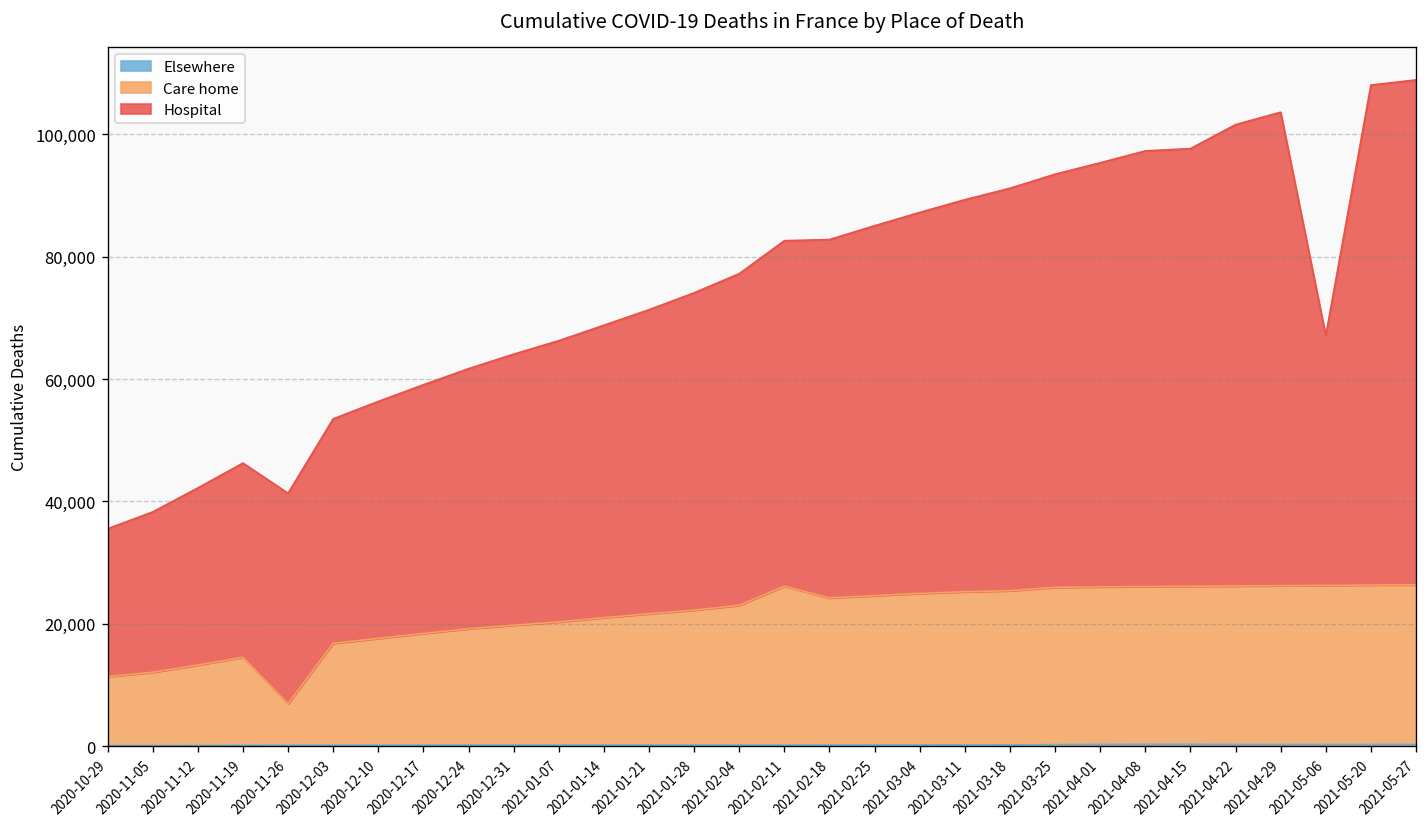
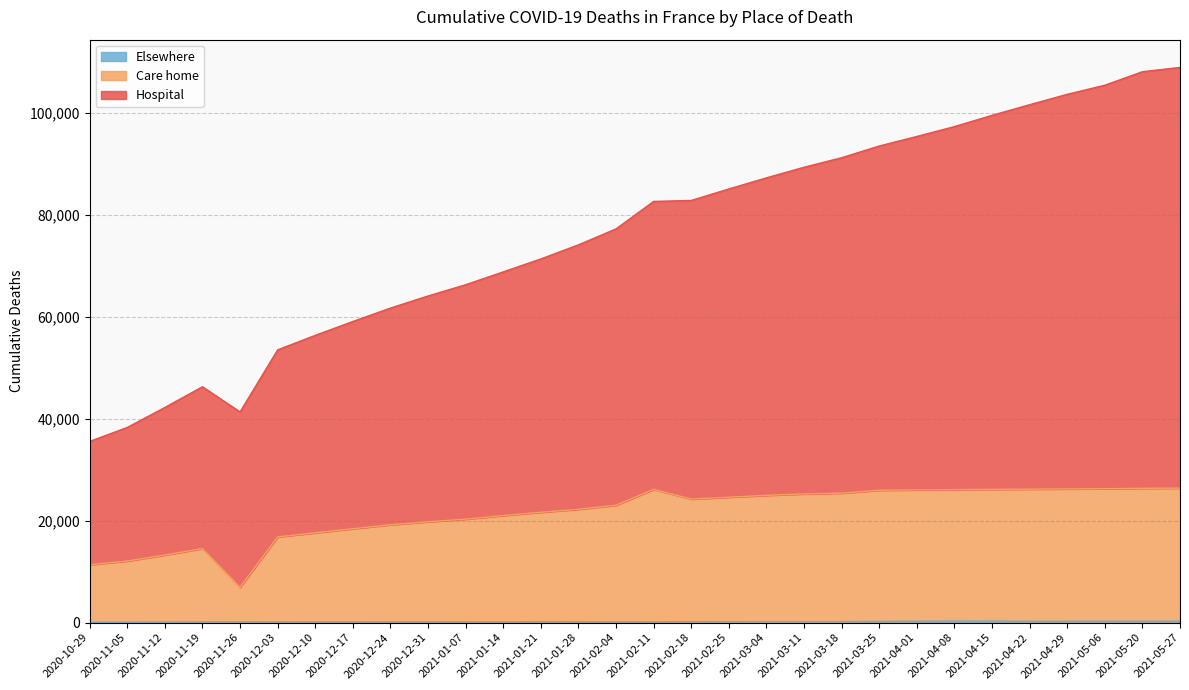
  {
    "Elsewhere": {
      "2020-10-29": "0",
      "2020-11-05": "0",
      "2020-11-12": "0",
      "2020-11-19": "0",
      "2020-11-26": "0",
      "2020-12-03": "0",
      "2020-12-10": "0",
      "2020-12-17": "0",
      "2020-12-24": "0",
      "2020-12-31": "0",
      "2021-01-07": "0",
      "2021-01-14": "0",
      "2021-01-21": "0",
      "2021-01-28": "0",
      "2021-02-04": "0",
      "2021-02-11": "0",
      "2021-02-18": "0",
      "2021-02-25": "0",
      "2021-03-04": "0",
      "2021-03-11": "0",
      "2021-03-18": "0",
      "2021-03-25": "0",
      "2021-04-01": "0",
      "2021-04-08": "0",
      "2021-04-15": "0",
      "2021-04-22": "0",
      "2021-04-29": "0",
      "2021-05-06": "0",
      "2021-05-20": "0",
      "2021-05-27": "0"
    },
    "Care home": {
      "2020-10-29": "11,000",
      "2020-11-05": "12,000",
      "2020-11-12": "13,000",
      "2020-11-19": "14,000",
      "2020-11-26": "7,000",
      "2020-12-03": "17,000",
      "2020-12-10": "17,000",
      "2020-12-17": "18,000",
      "2020-12-24": "19,000",
      "2020-12-31": "20,000",
      "2021-01-07": "20,000",
      "2021-01-14": "21,000",
      "2021-01-21": "21,000",
      "2021-01-28": "22,000",
      "2021-02-04": "23,000",
      "2021-02-11": "26,000",
      "2021-02-18": "24,000",
      "2021-02-25": "24,000",
      "2021-03-04": "25,000",
      "2021-03-11": "25,000",
      "2021-03-18": "25,000",
      "2021-03-25": "26,000",
      "2021-04-01": "26,000",
      "2021-04-08": "26,000",
      "2021-04-15": "26,000",
      "2021-04-22": "26,000",
      "2021-04-29": "26,000",
      "2021-05-06": "26,000",
      "2021-05-20": "26,000",
      "2021-05-27": "26,000"
    },
    "Hospital": {
      "2020-10-29": "24,000",
      "2020-11-05": "26,000",
      "2020-11-12": "29,000",
      "2020-11-19": "32,000",
      "2020-11-26": "34,000",
      "2020-12-03": "37,000",
      "2020-12-10": "39,000",
      "2020-12-17": "41,000",
      "2020-12-24": "43,000",
      "2020-12-31": "44,000",
      "2021-01-07": "46,000",
      "2021-01-14": "48,000",
      "2021-01-21": "50,000",
      "2021-01-28": "52,000",
      "2021-02-04": "54,000",
      "2021-02-11": "56,000",
      "2021-02-18": "59,000",
      "2021-02-25": "60,000",
      "2021-03-04": "62,000",
      "2021-03-11": "64,000",
      "2021-03-18": "66,000",
      "2021-03-25": "68,000",
      "2021-04-01": "69,000",
      "2021-04-08": "71,000",
-     "2021-04-15": "72,000",
+     "2021-04-15": "73,000",
      "2021-04-22": "75,000",
      "2021-04-29": "77,000",
-     "2021-05-06": "41,000",
+     "2021-05-06": "79,000",
      "2021-05-20": "82,000",
      "2021-05-27": "83,000"
    }
  }
